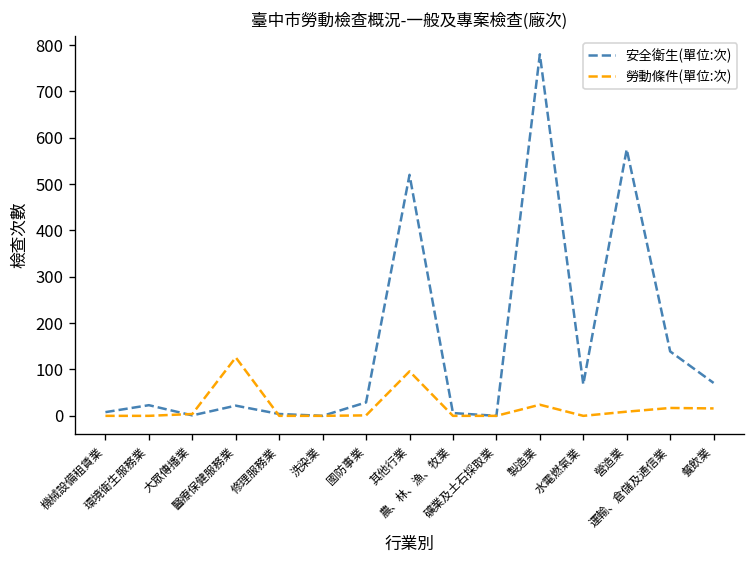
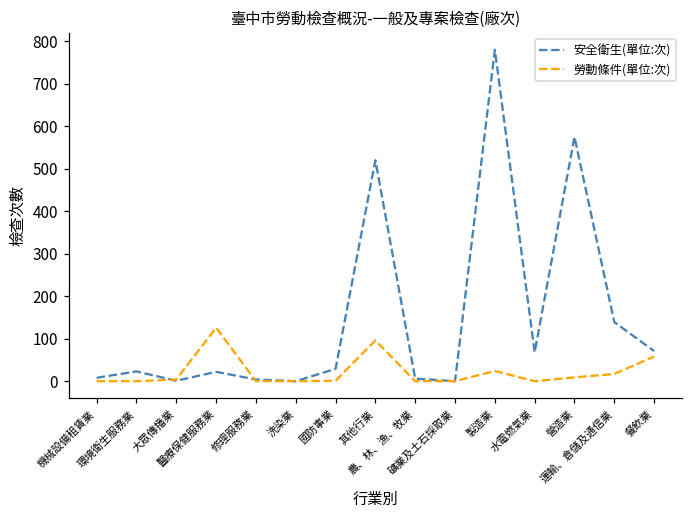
  {
    "安全衛生(單位:次)": {
      "機械設備租賃業": 10,
      "環境衛生服務業": 20,
      "醫療保健服務業": 20,
      "國防事業": 30,
      "其他行業": 520,
      "製造業": 780,
      "水電燃氣業": 70,
      "營造業": 580,
      "運輸、倉儲及通信業": 140,
      "餐飲業": 70
    },
    "勞動條件(單位:次)": {
      "機械設備租賃業": 0,
      "環境衛生服務業": 0,
      "醫療保健服務業": 130,
      "國防事業": 0,
      "其他行業": 100,
      "製造業": 20,
      "水電燃氣業": 0,
      "營造業": 10,
      "運輸、倉儲及通信業": 20,
-     "餐飲業": 20
+     "餐飲業": 60
    }
  }
